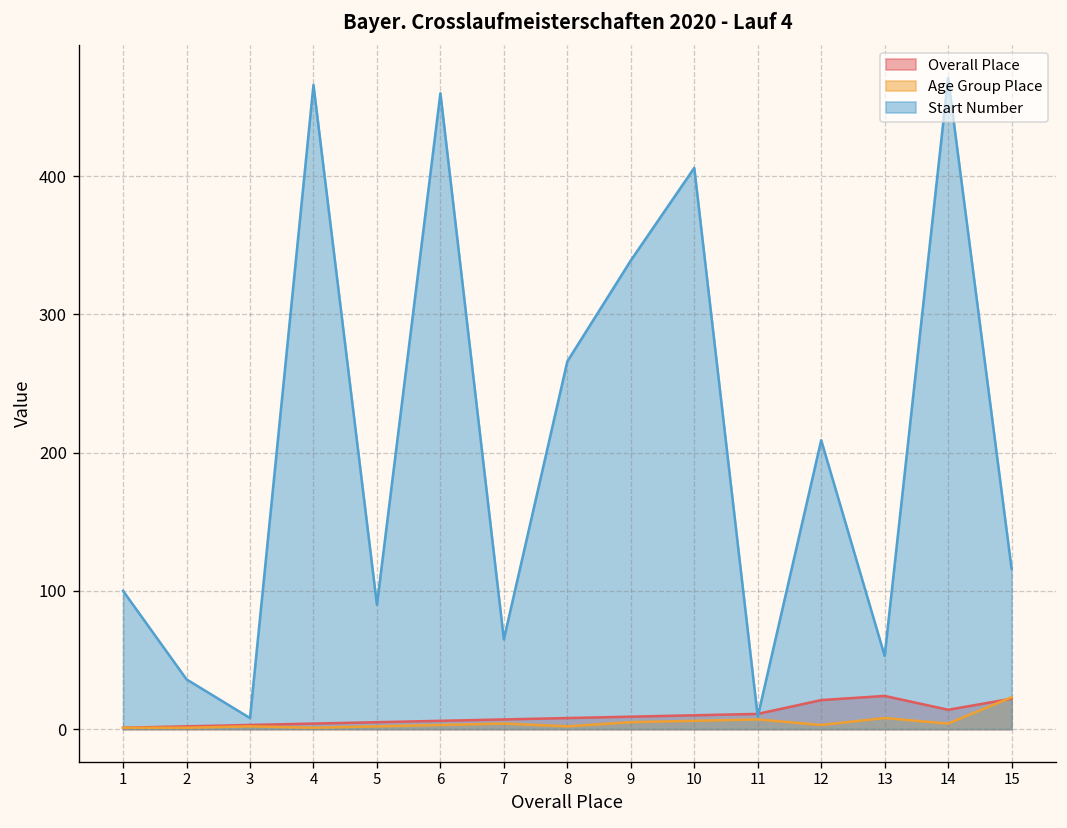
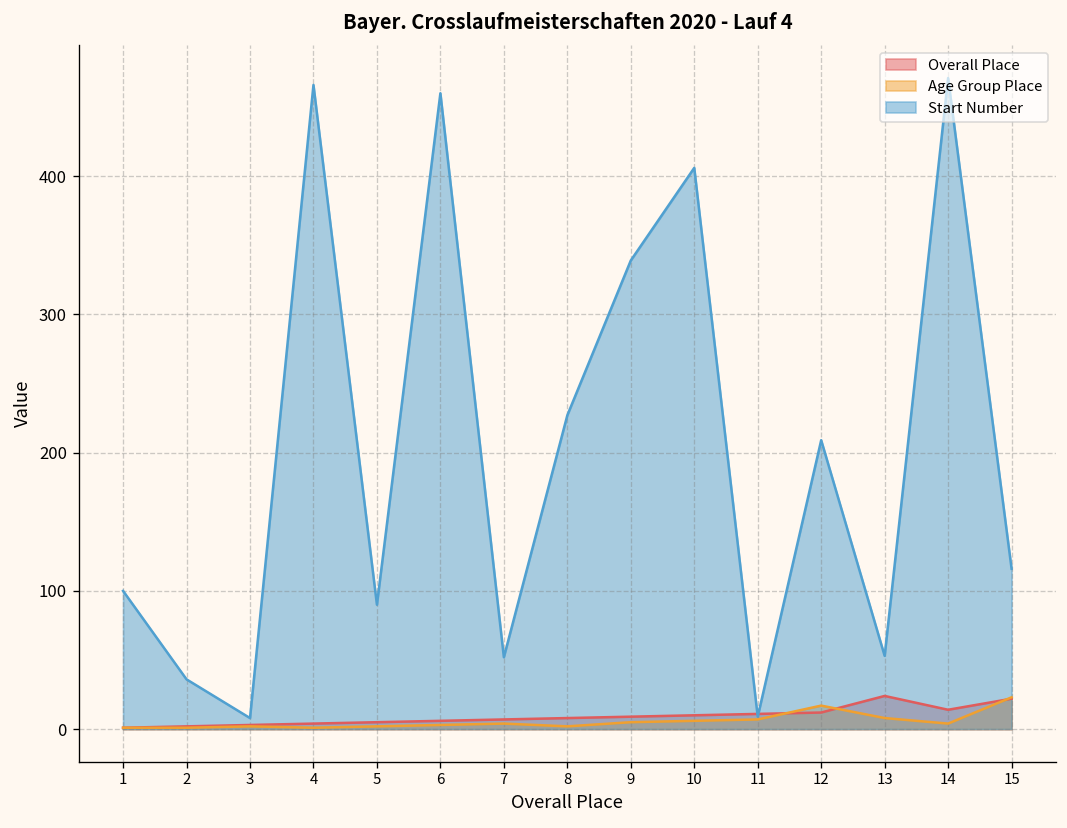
  {
    "Overall Place": {
      "4": 4,
      "5": 5,
      "6": 6,
      "7": 7,
      "8": 8,
      "9": 9,
      "10": 10,
-     "12": 21,
+     "12": 12,
      "13": 24,
      "14": 14
    },
    "Age Group Place": {
      "4": 1,
      "5": 2,
      "6": 3,
      "7": 4,
      "8": 2,
      "9": 5,
      "10": 6,
-     "12": 3,
+     "12": 17,
      "13": 8,
      "14": 4
    },
    "Start Number": {
      "1": 100,
      "2": 36,
      "3": 8,
      "4": 466,
      "5": 90,
      "6": 460,
-     "7": 65,
-     "8": 266,
+     "7": 52,
+     "8": 227,
      "9": 339,
      "10": 406,
      "12": 209,
      "13": 53,
      "15": 116
    }
  }
